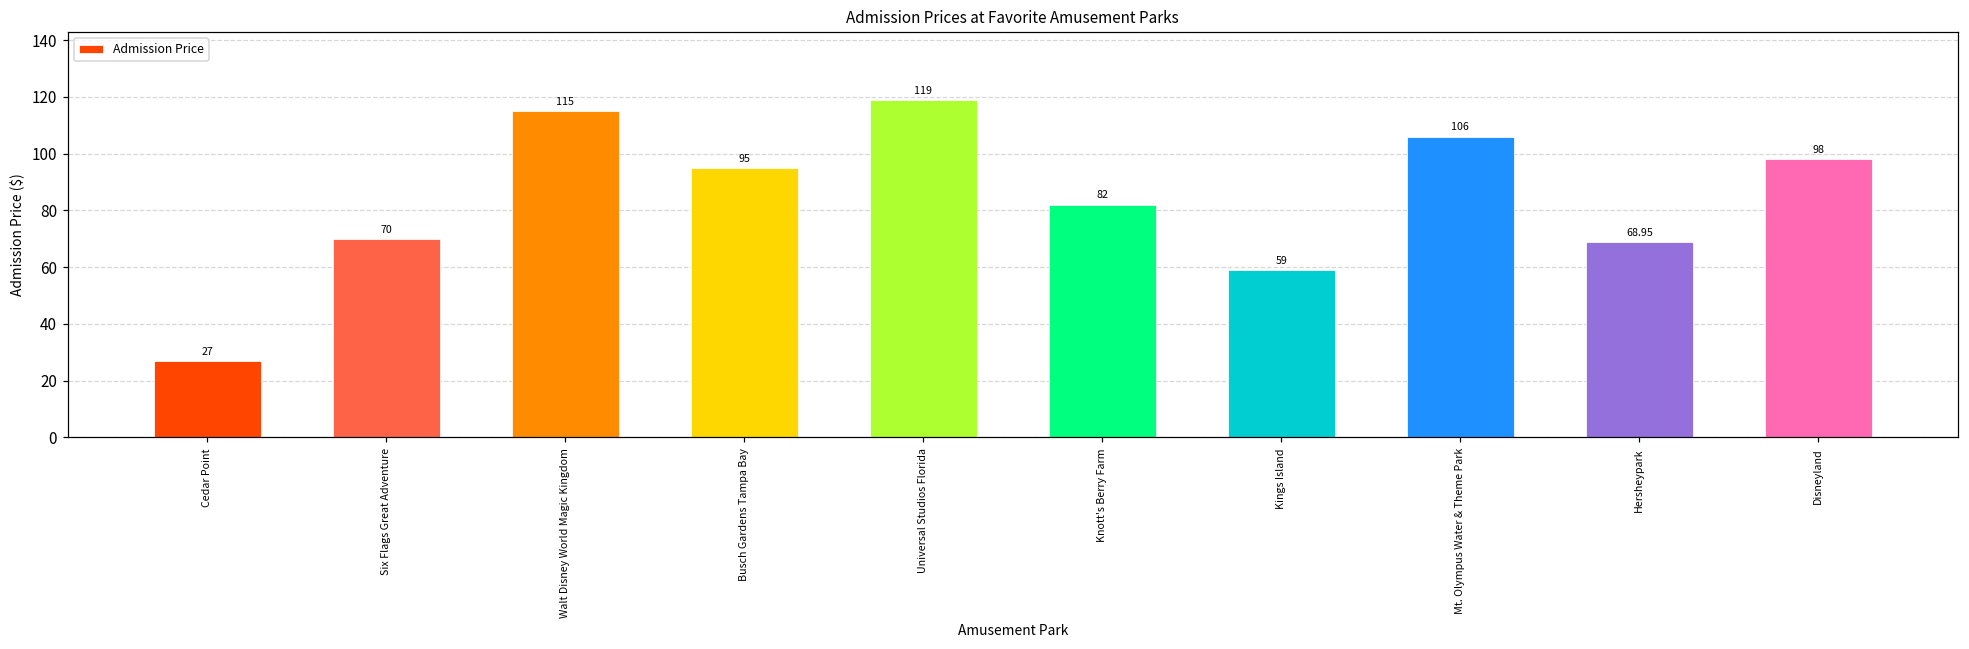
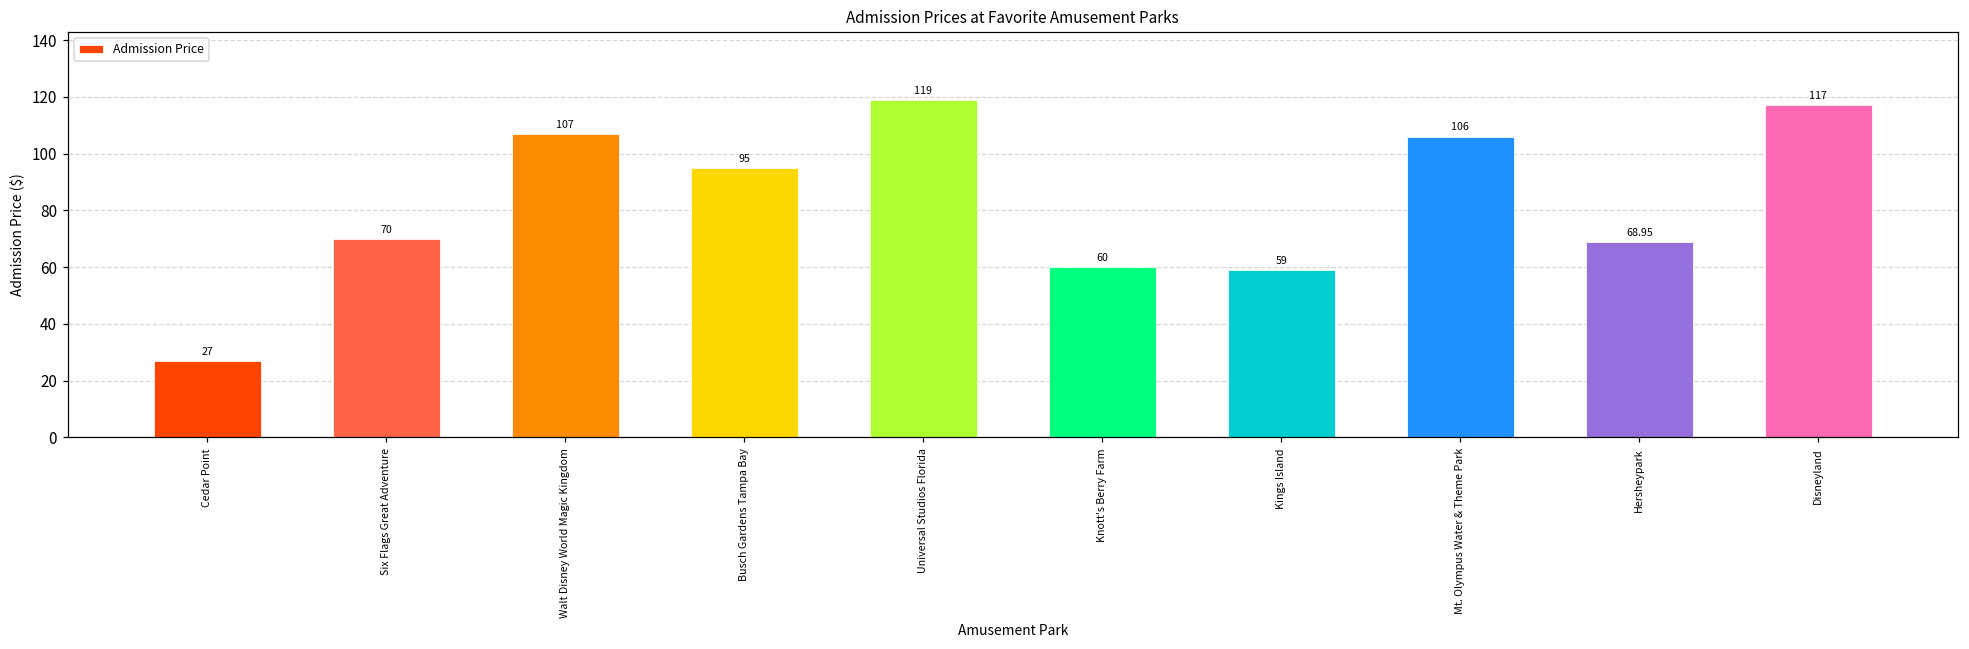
  {
    "Cedar Point": 27,
    "Six Flags Great Adventure": 70,
-   "Walt Disney World Magic Kingdom": 115,
+   "Walt Disney World Magic Kingdom": 107,
    "Busch Gardens Tampa Bay": 95,
    "Universal Studios Florida": 119,
-   "Knott's Berry Farm": 82,
+   "Knott's Berry Farm": 60,
    "Kings Island": 59,
    "Mt. Olympus Water & Theme Park": 106,
    "Hersheypark": 68.95,
-   "Disneyland": 98
+   "Disneyland": 117
  }
